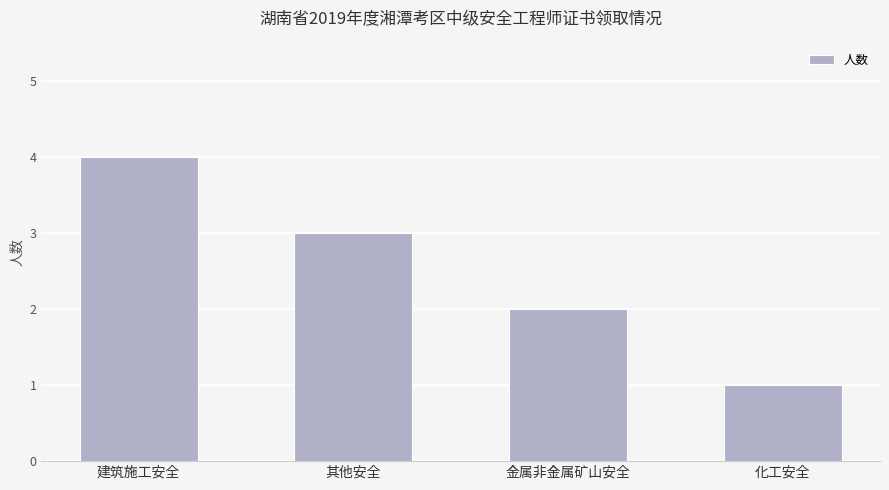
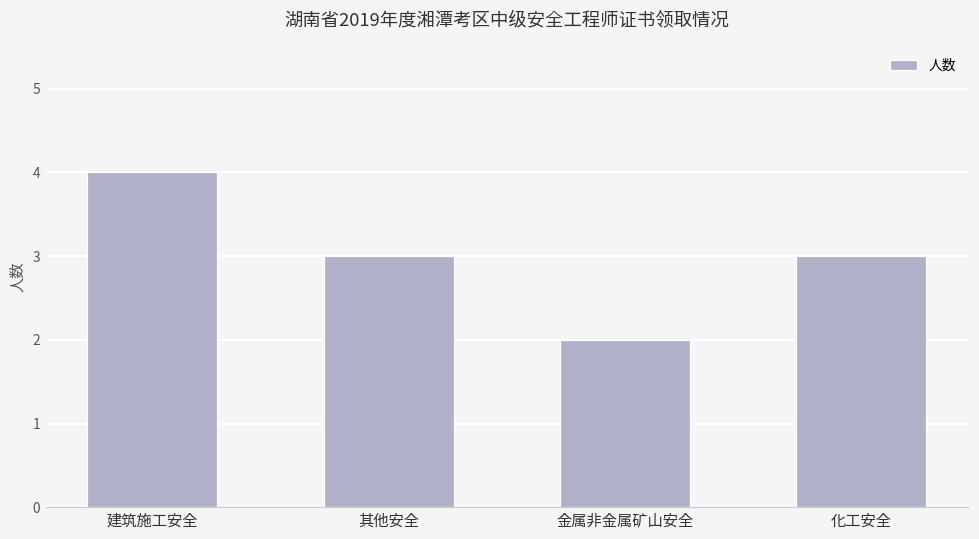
  {
    "建筑施工安全": 4,
    "其他安全": 3,
    "金属非金属矿山安全": 2,
-   "化工安全": 1
+   "化工安全": 3
  }
